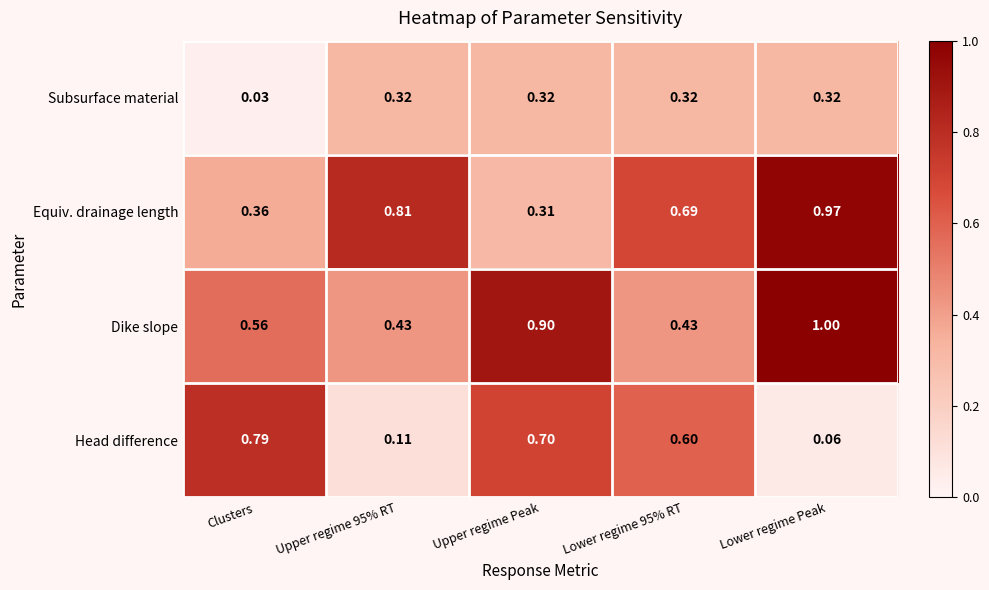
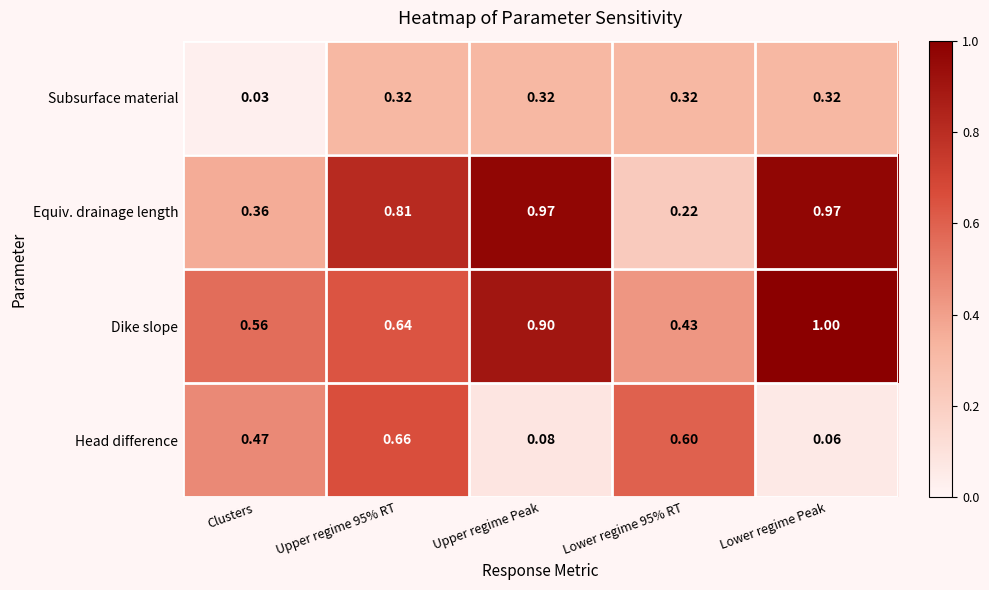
  {
    "Subsurface material": {
      "Clusters": 0.03,
      "Upper regime 95% RT": 0.32,
      "Upper regime Peak": 0.32,
      "Lower regime 95% RT": 0.32,
      "Lower regime Peak": 0.32
    },
    "Equiv. drainage length": {
      "Clusters": 0.36,
      "Upper regime 95% RT": 0.81,
-     "Upper regime Peak": 0.31,
-     "Lower regime 95% RT": 0.69,
+     "Upper regime Peak": 0.97,
+     "Lower regime 95% RT": 0.22,
      "Lower regime Peak": 0.97
    },
    "Dike slope": {
      "Clusters": 0.56,
-     "Upper regime 95% RT": 0.43,
+     "Upper regime 95% RT": 0.64,
      "Upper regime Peak": 0.90,
      "Lower regime 95% RT": 0.43,
      "Lower regime Peak": 1.00
    },
    "Head difference": {
-     "Clusters": 0.79,
-     "Upper regime 95% RT": 0.11,
-     "Upper regime Peak": 0.70,
+     "Clusters": 0.47,
+     "Upper regime 95% RT": 0.66,
+     "Upper regime Peak": 0.08,
      "Lower regime 95% RT": 0.60,
      "Lower regime Peak": 0.06
    }
  }
